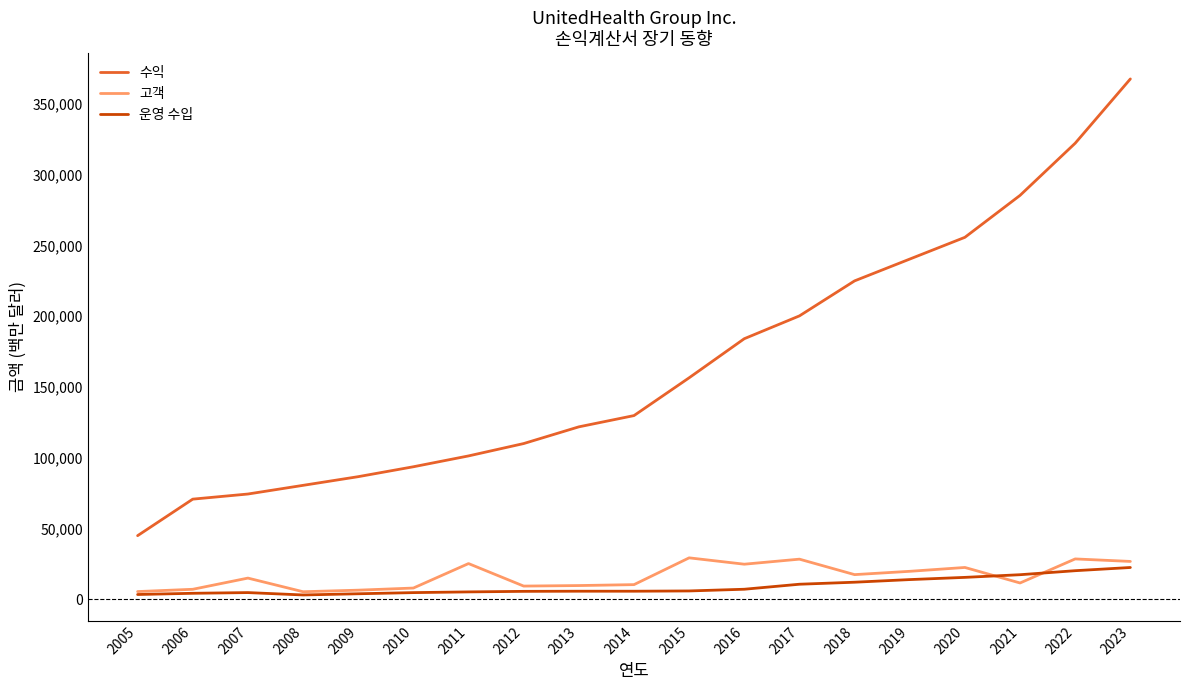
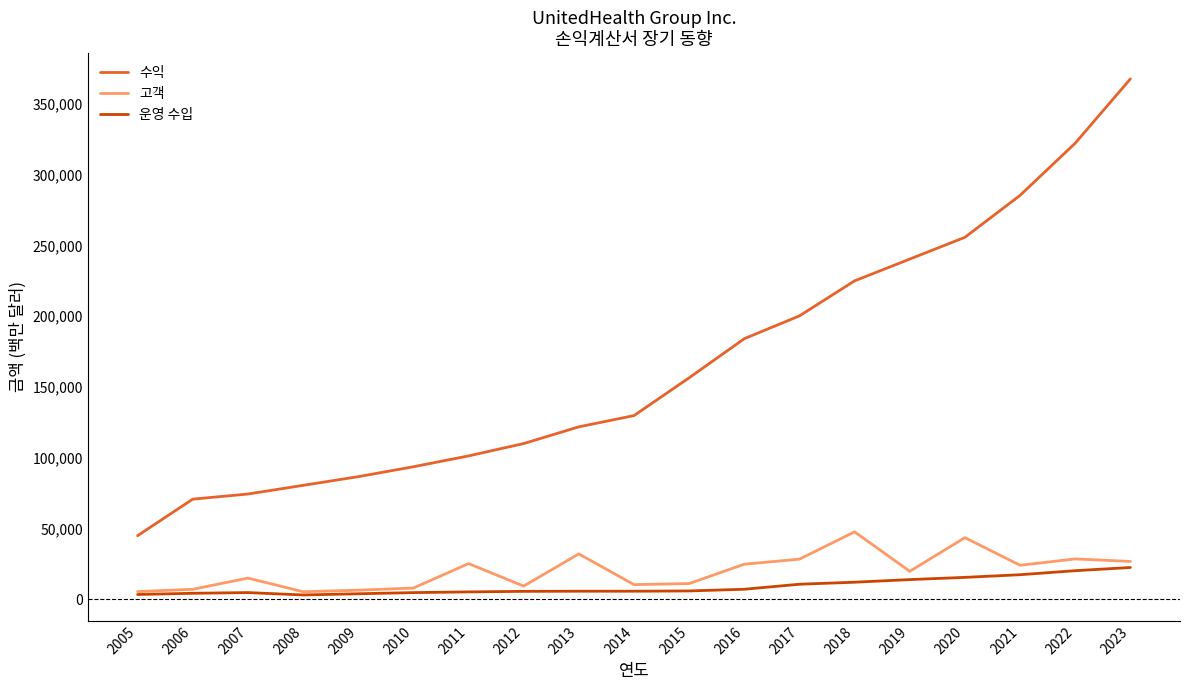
  {
    "고객": {
      "2005": "5,000",
      "2006": "7,000",
      "2007": "15,000",
      "2008": "5,000",
      "2009": "6,000",
      "2010": "8,000",
      "2011": "25,000",
      "2012": "9,000",
-     "2013": "10,000",
+     "2013": "32,000",
      "2014": "10,000",
-     "2015": "29,000",
+     "2015": "11,000",
      "2016": "25,000",
      "2017": "28,000",
-     "2018": "17,000",
+     "2018": "48,000",
      "2019": "20,000",
-     "2020": "22,000",
-     "2021": "11,000",
+     "2020": "43,000",
+     "2021": "24,000",
      "2022": "28,000",
      "2023": "27,000"
    }
  }
